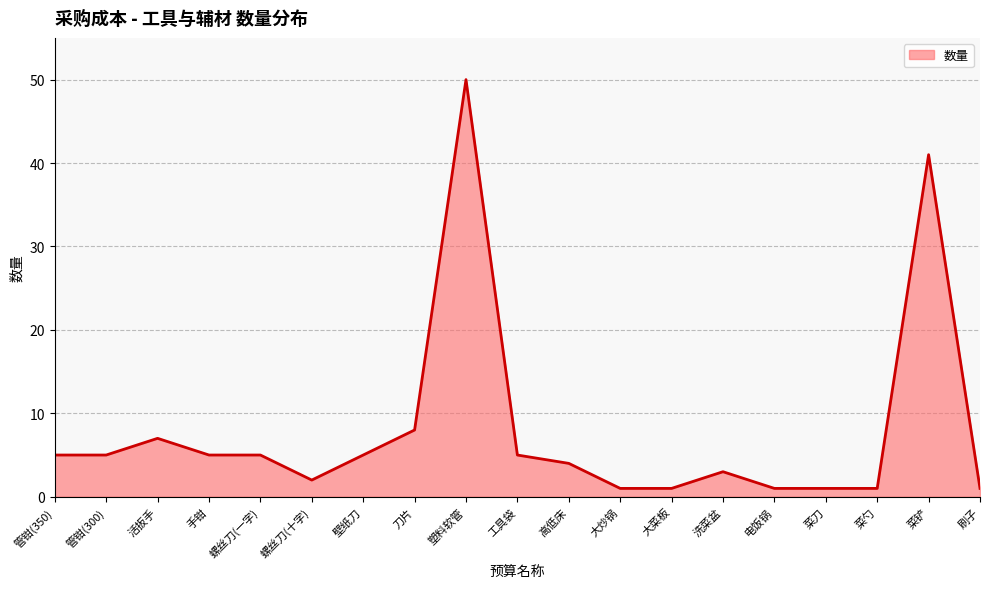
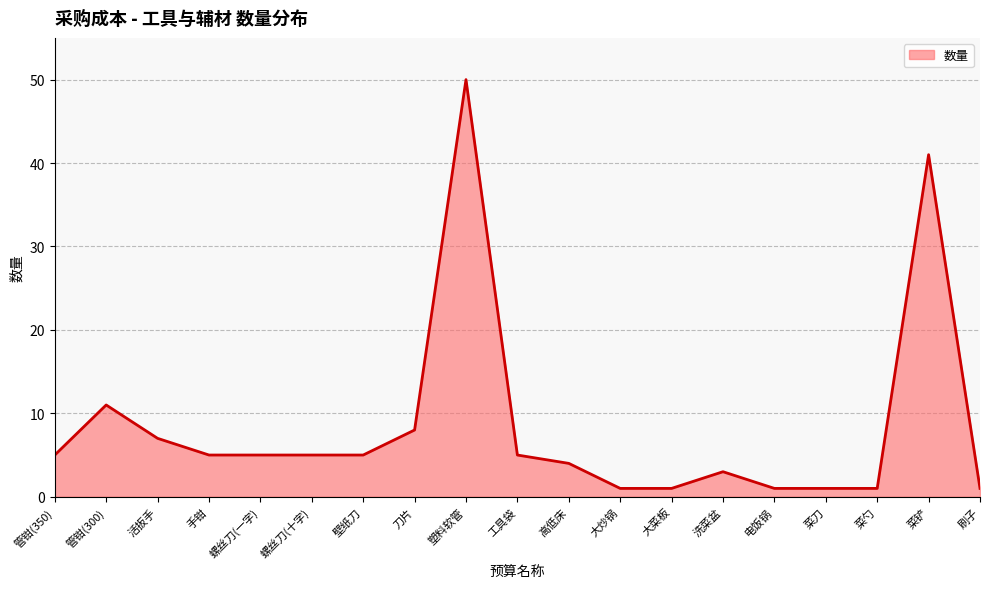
  {
    "管钳(350)": 5,
-   "管钳(300)": 5,
+   "管钳(300)": 11,
    "活扳手": 7,
    "手钳": 5,
    "螺丝刀(一字)": 5,
-   "螺丝刀(十字)": 2,
+   "螺丝刀(十字)": 5,
    "壁纸刀": 5,
    "刀片": 8,
    "塑料软管": 50,
    "工具袋": 5,
    "高低床": 4,
    "大炒锅": 1,
    "大菜板": 1,
    "洗菜盆": 3,
    "电饭锅": 1,
    "菜刀": 1,
    "菜勺": 1,
    "菜铲": 41,
    "刷子": 1
  }
